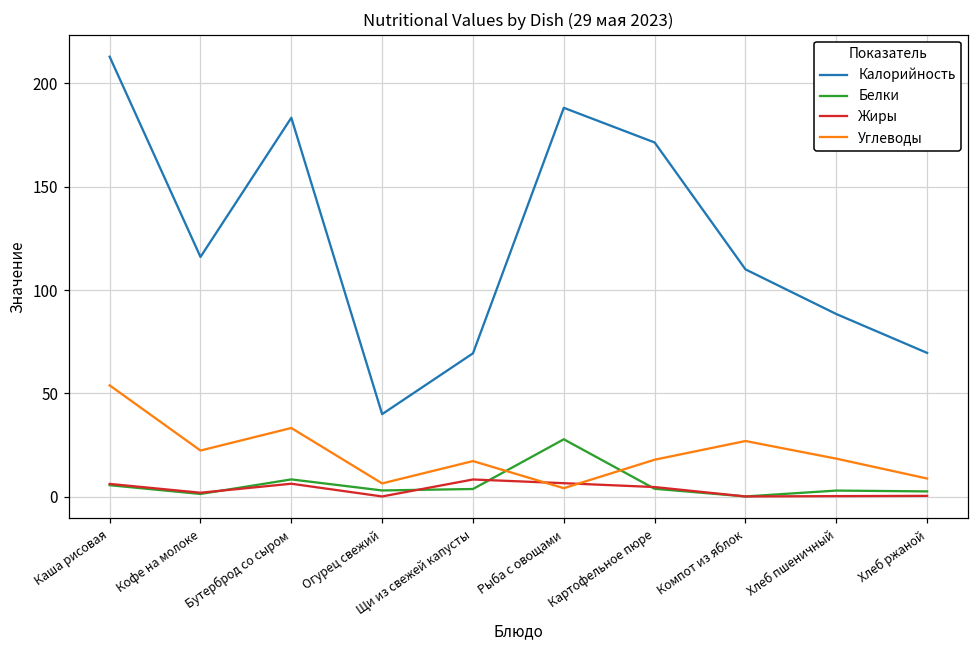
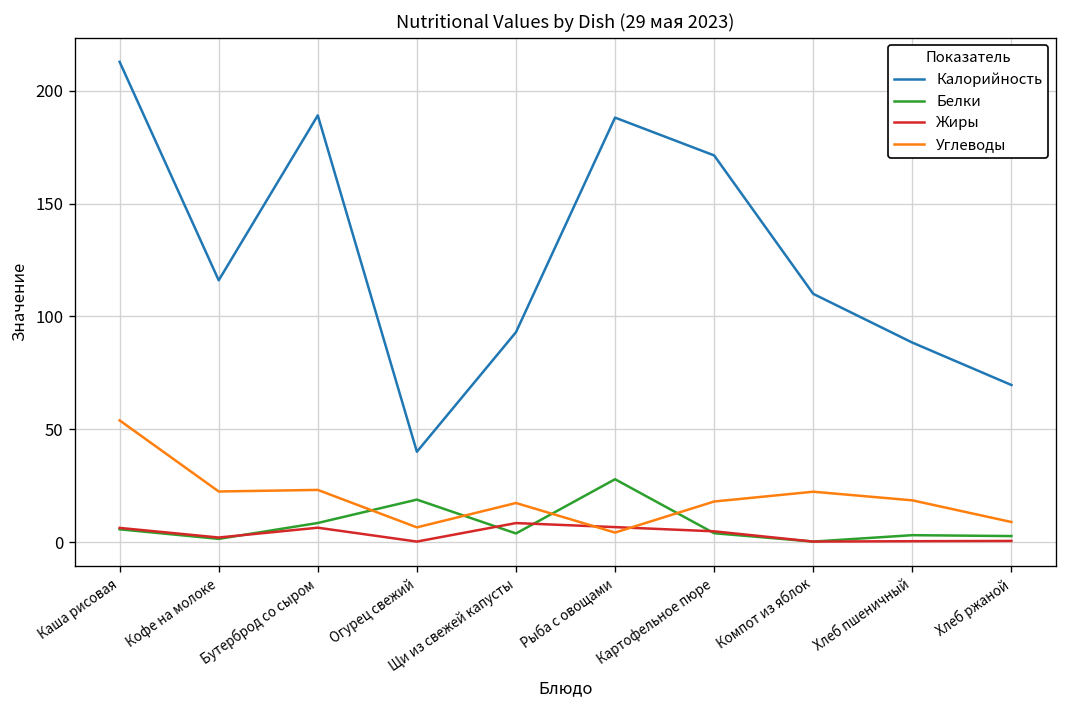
  {
    "Калорийность": {
      "Каша рисовая": 213,
      "Кофе на молоке": 116,
-     "Бутерброд со сыром": 183,
+     "Бутерброд со сыром": 189,
      "Огурец свежий": 40,
-     "Щи из свежей капусты": 69,
+     "Щи из свежей капусты": 93,
      "Рыба с овощами": 188,
      "Картофельное пюре": 171,
      "Компот из яблок": 110,
      "Хлеб пшеничный": 88,
      "Хлеб ржаной": 70
    },
    "Белки": {
      "Бутерброд со сыром": 8,
-     "Огурец свежий": 3,
+     "Огурец свежий": 19,
      "Щи из свежей капусты": 4,
      "Рыба с овощами": 28,
      "Хлеб пшеничный": 3,
      "Хлеб ржаной": 3
    },
    "Жиры": {
      "Бутерброд со сыром": 6,
      "Огурец свежий": 0,
      "Щи из свежей капусты": 8,
      "Рыба с овощами": 7,
      "Хлеб пшеничный": 0,
      "Хлеб ржаной": 0
    },
    "Углеводы": {
      "Каша рисовая": 54,
      "Кофе на молоке": 22,
-     "Бутерброд со сыром": 33,
+     "Бутерброд со сыром": 23,
      "Огурец свежий": 7,
      "Щи из свежей капусты": 17,
      "Рыба с овощами": 4,
      "Картофельное пюре": 18,
-     "Компот из яблок": 27,
+     "Компот из яблок": 22,
      "Хлеб пшеничный": 18,
      "Хлеб ржаной": 9
    }
  }
